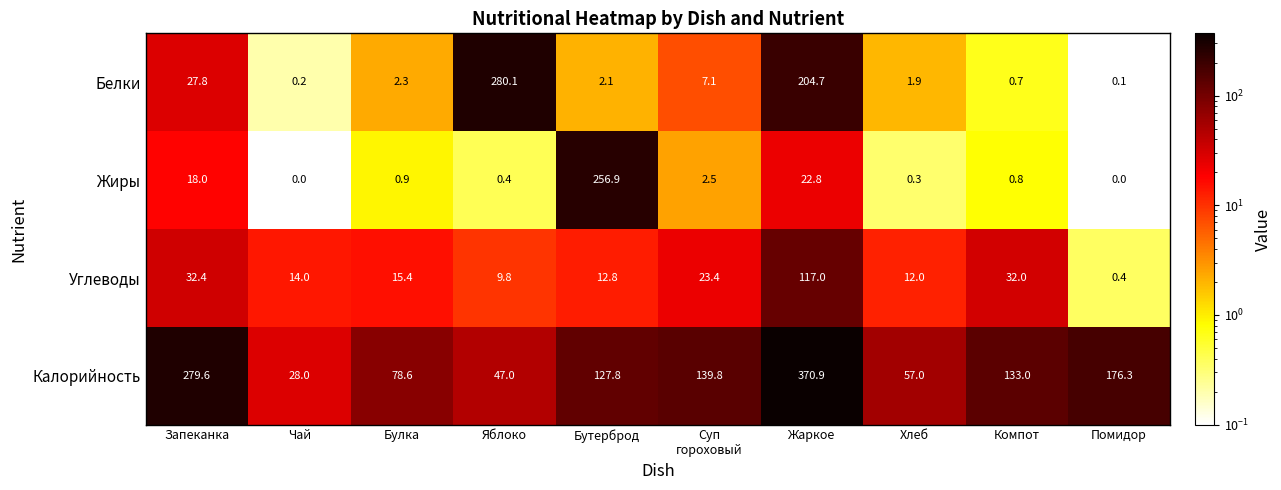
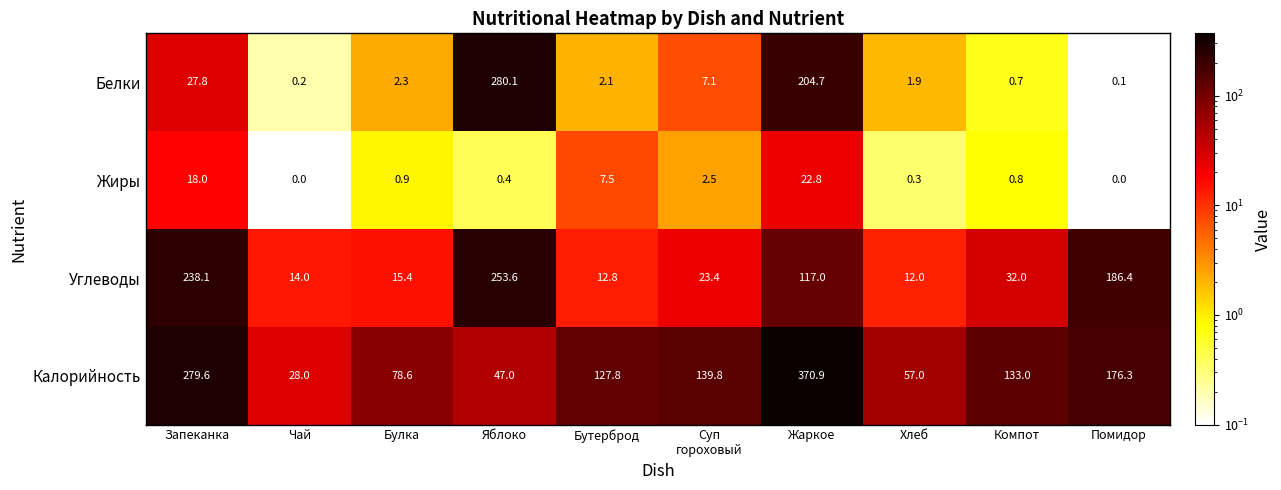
  {
    "Белки": {
      "Запеканка": 27.8,
      "Чай": 0.2,
      "Булка": 2.3,
      "Яблоко": 280.1,
      "Бутерброд": 2.1,
      "Суп гороховый": 7.1,
      "Жаркое": 204.7,
      "Хлеб": 1.9,
      "Компот": 0.7,
      "Помидор": 0.1
    },
    "Жиры": {
      "Запеканка": 18.0,
      "Чай": 0.0,
      "Булка": 0.9,
      "Яблоко": 0.4,
-     "Бутерброд": 256.9,
+     "Бутерброд": 7.5,
      "Суп гороховый": 2.5,
      "Жаркое": 22.8,
      "Хлеб": 0.3,
      "Компот": 0.8,
      "Помидор": 0.0
    },
    "Углеводы": {
-     "Запеканка": 32.4,
+     "Запеканка": 238.1,
      "Чай": 14.0,
      "Булка": 15.4,
-     "Яблоко": 9.8,
+     "Яблоко": 253.6,
      "Бутерброд": 12.8,
      "Суп гороховый": 23.4,
      "Жаркое": 117.0,
      "Хлеб": 12.0,
      "Компот": 32.0,
-     "Помидор": 0.4
+     "Помидор": 186.4
    },
    "Калорийность": {
      "Запеканка": 279.6,
      "Чай": 28.0,
      "Булка": 78.6,
      "Яблоко": 47.0,
      "Бутерброд": 127.8,
      "Суп гороховый": 139.8,
      "Жаркое": 370.9,
      "Хлеб": 57.0,
      "Компот": 133.0,
      "Помидор": 176.3
    }
  }
